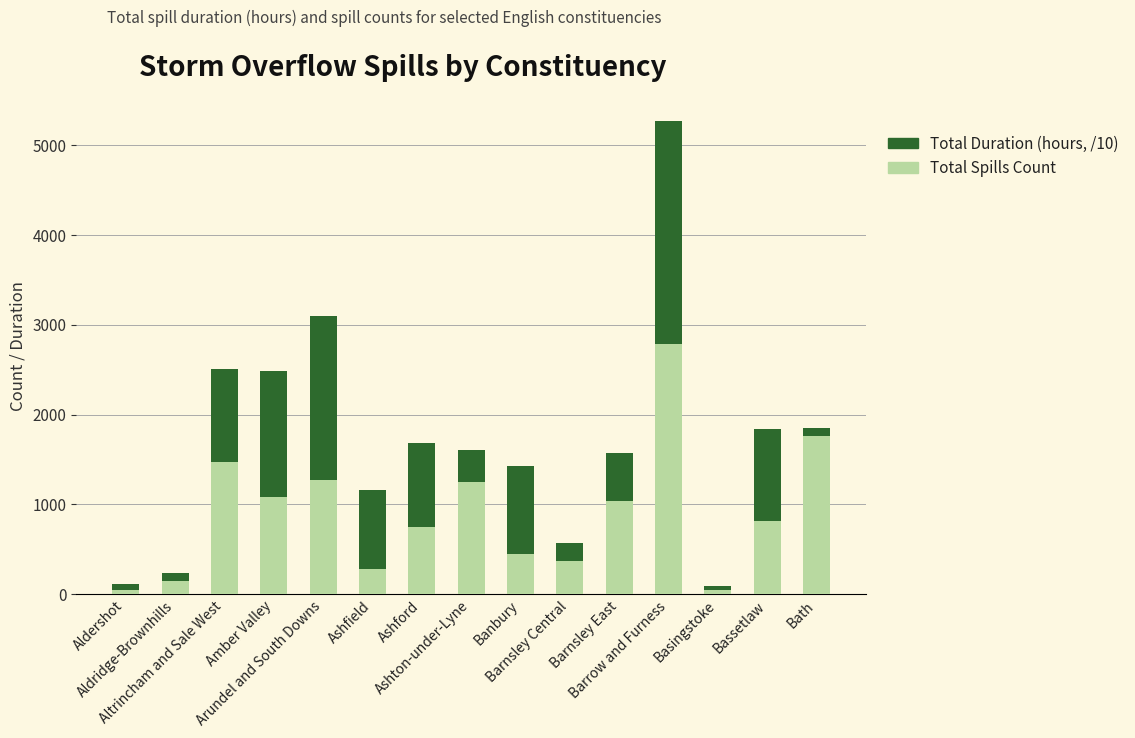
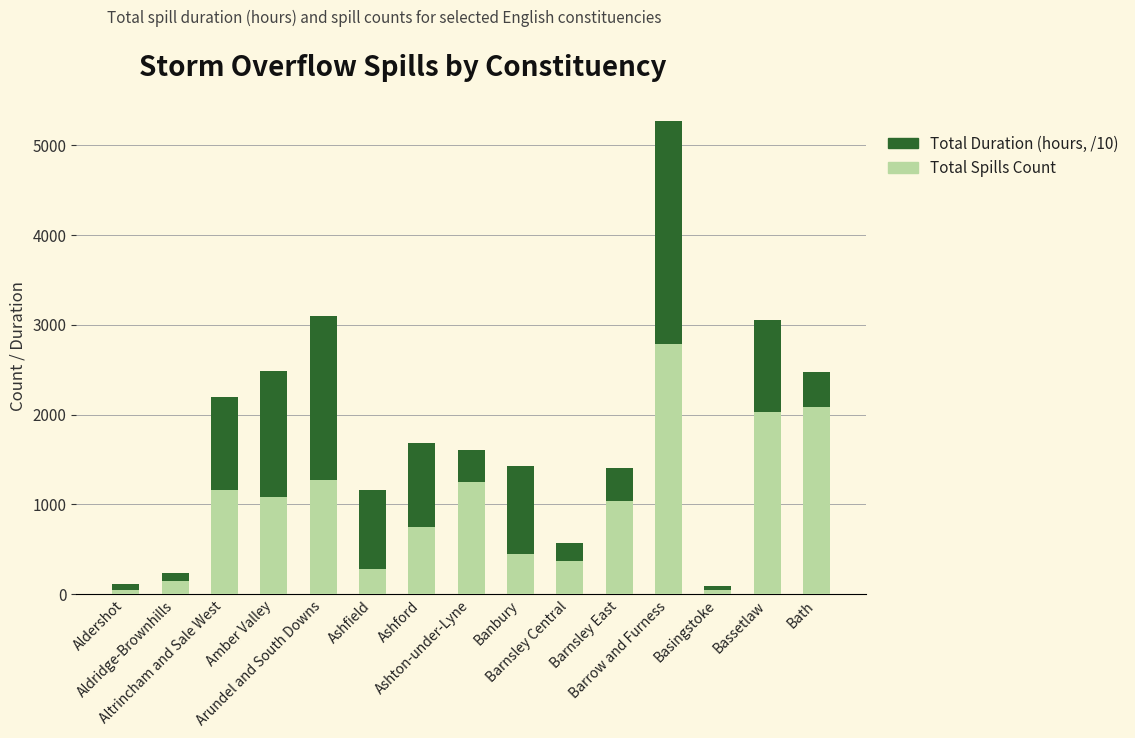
  {
    "Total Spills Count": {
      "Aldershot": 0,
      "Aldridge-Brownhills": 100,
-     "Altrincham and Sale West": 1500,
+     "Altrincham and Sale West": 1200,
      "Amber Valley": 1100,
      "Arundel and South Downs": 1300,
      "Ashfield": 300,
      "Ashford": 800,
      "Ashton-under-Lyne": 1300,
      "Banbury": 500,
      "Barnsley Central": 400,
      "Barnsley East": 1000,
      "Barrow and Furness": 2800,
      "Basingstoke": 0,
-     "Bassetlaw": 800,
-     "Bath": 1800
+     "Bassetlaw": 2000,
+     "Bath": 2100
    },
    "Total Duration (hours, /10)": {
      "Aldershot": 100,
      "Aldridge-Brownhills": 100,
      "Altrincham and Sale West": 1000,
      "Amber Valley": 1400,
      "Arundel and South Downs": 1800,
      "Ashfield": 900,
      "Ashford": 900,
      "Ashton-under-Lyne": 400,
      "Banbury": 1000,
      "Barnsley Central": 200,
-     "Barnsley East": 500,
+     "Barnsley East": 400,
      "Barrow and Furness": 2500,
      "Basingstoke": 0,
      "Bassetlaw": 1000,
-     "Bath": 100
+     "Bath": 400
    }
  }
